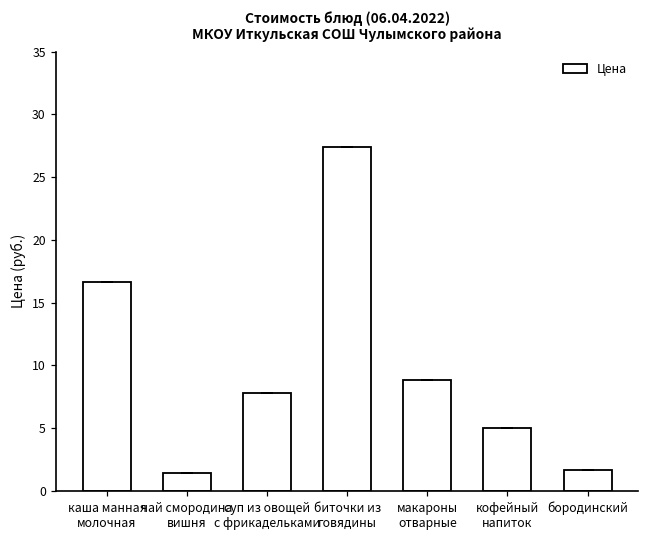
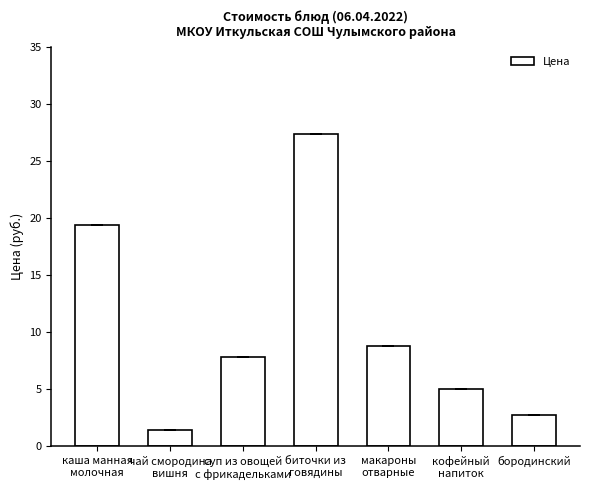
  {
-   "каша манная молочная": 16.6,
+   "каша манная молочная": 19.4,
    "биточки из говядины": 27.4,
    "макароны отварные": 8.8,
    "кофейный напиток": 5.0,
-   "бородинский": 1.7
+   "бородинский": 2.8
  }
